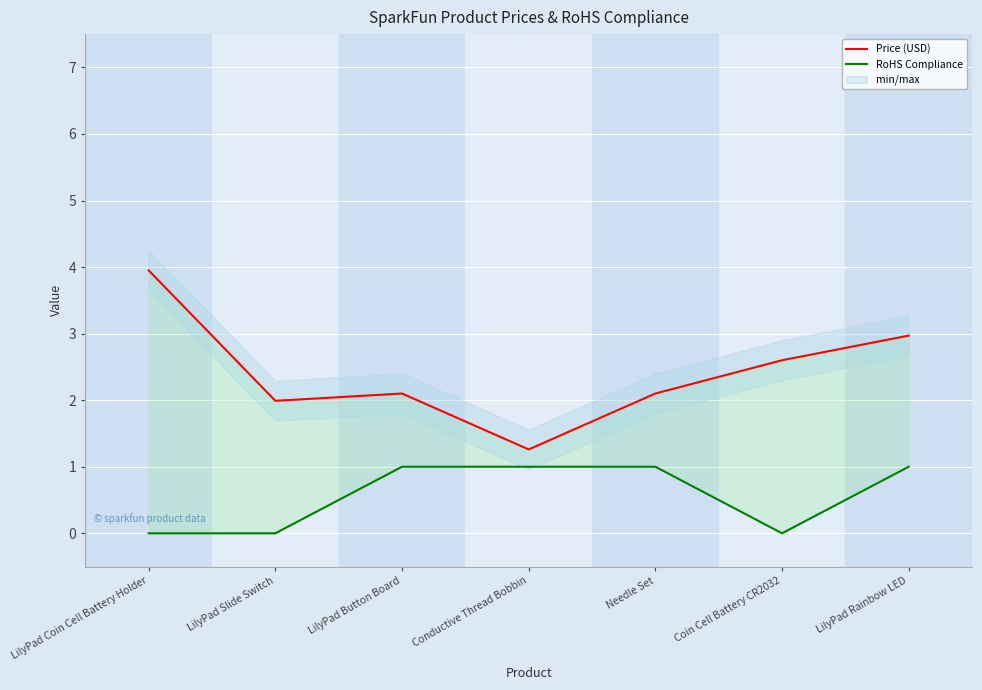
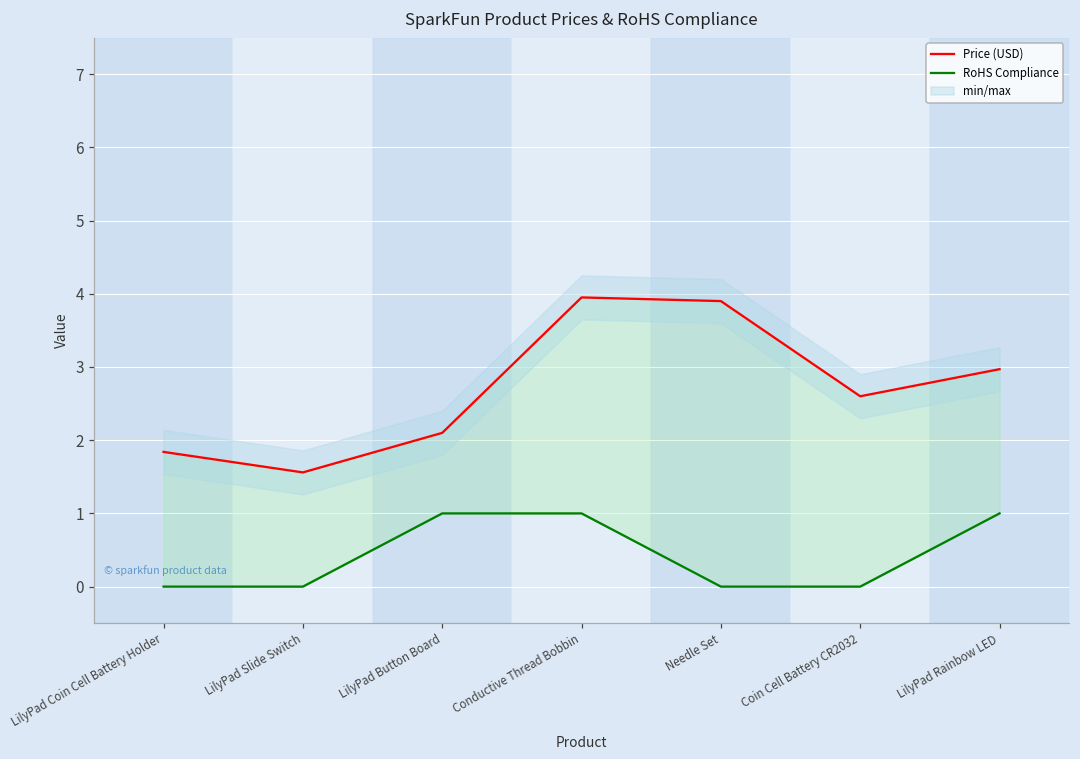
  {
    "Price (USD)": {
-     "LilyPad Coin Cell Battery Holder": 4.0,
-     "LilyPad Slide Switch": 2.0,
+     "LilyPad Coin Cell Battery Holder": 1.8,
+     "LilyPad Slide Switch": 1.6,
      "LilyPad Button Board": 2.1,
-     "Conductive Thread Bobbin": 1.3,
-     "Needle Set": 2.1,
+     "Conductive Thread Bobbin": 4.0,
+     "Needle Set": 3.9,
      "Coin Cell Battery CR2032": 2.6,
      "LilyPad Rainbow LED": 3.0
    },
    "RoHS Compliance": {
      "LilyPad Coin Cell Battery Holder": 0,
      "LilyPad Slide Switch": 0,
      "LilyPad Button Board": 1,
      "Conductive Thread Bobbin": 1,
-     "Needle Set": 1,
+     "Needle Set": 0,
      "Coin Cell Battery CR2032": 0,
      "LilyPad Rainbow LED": 1
    }
  }
